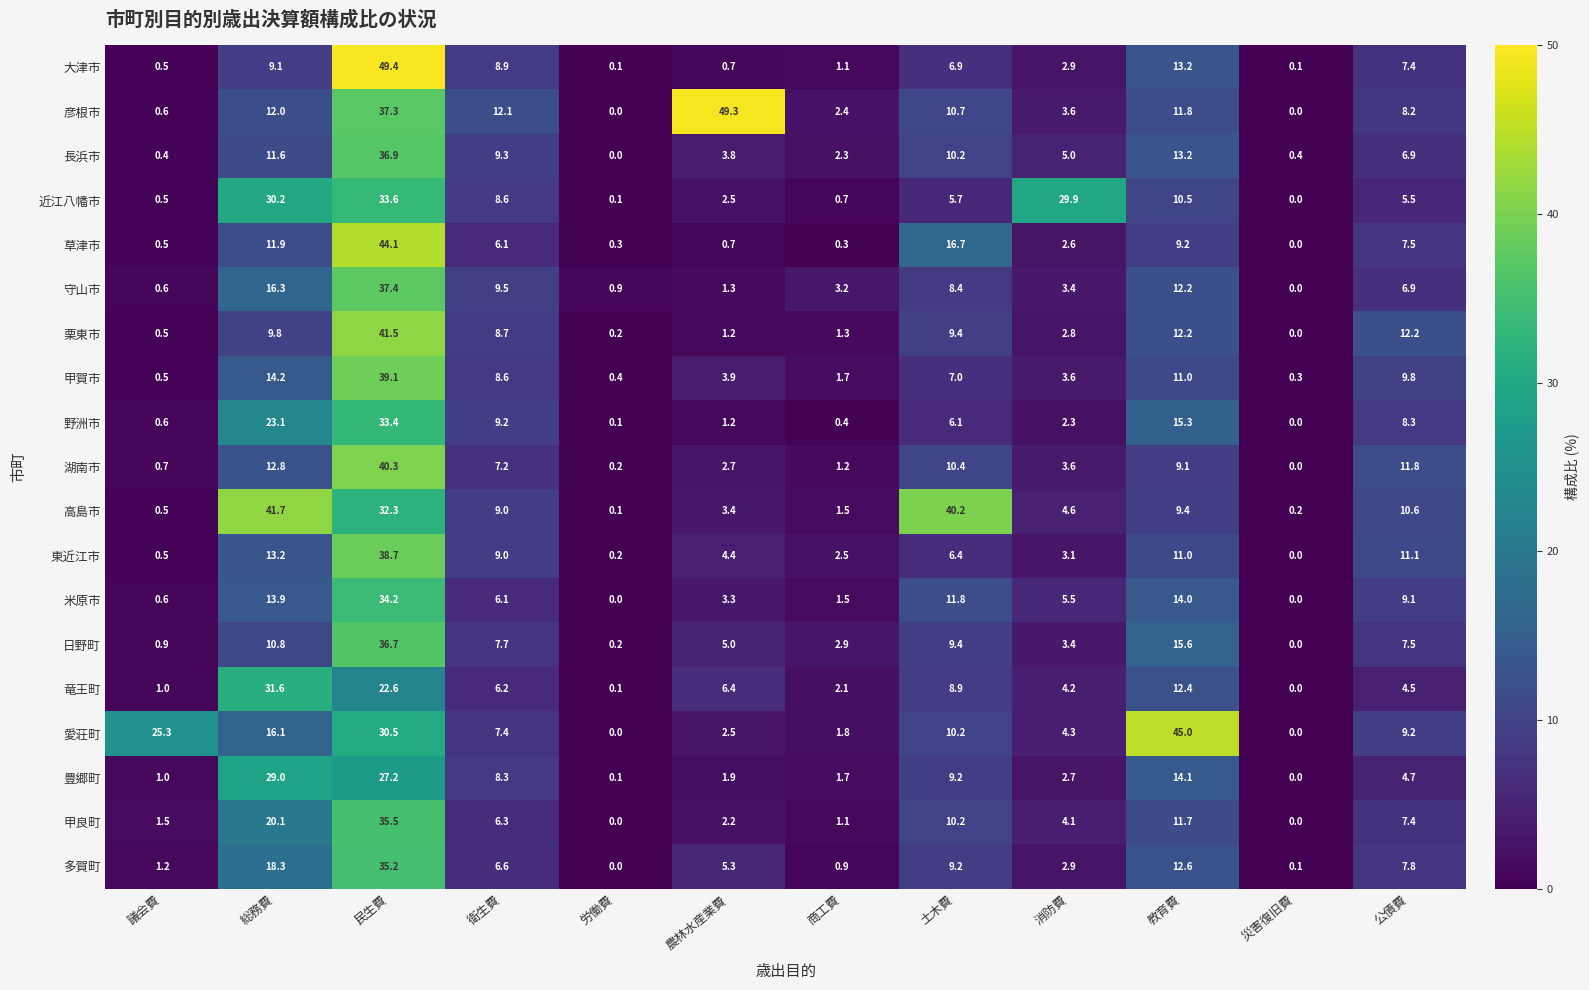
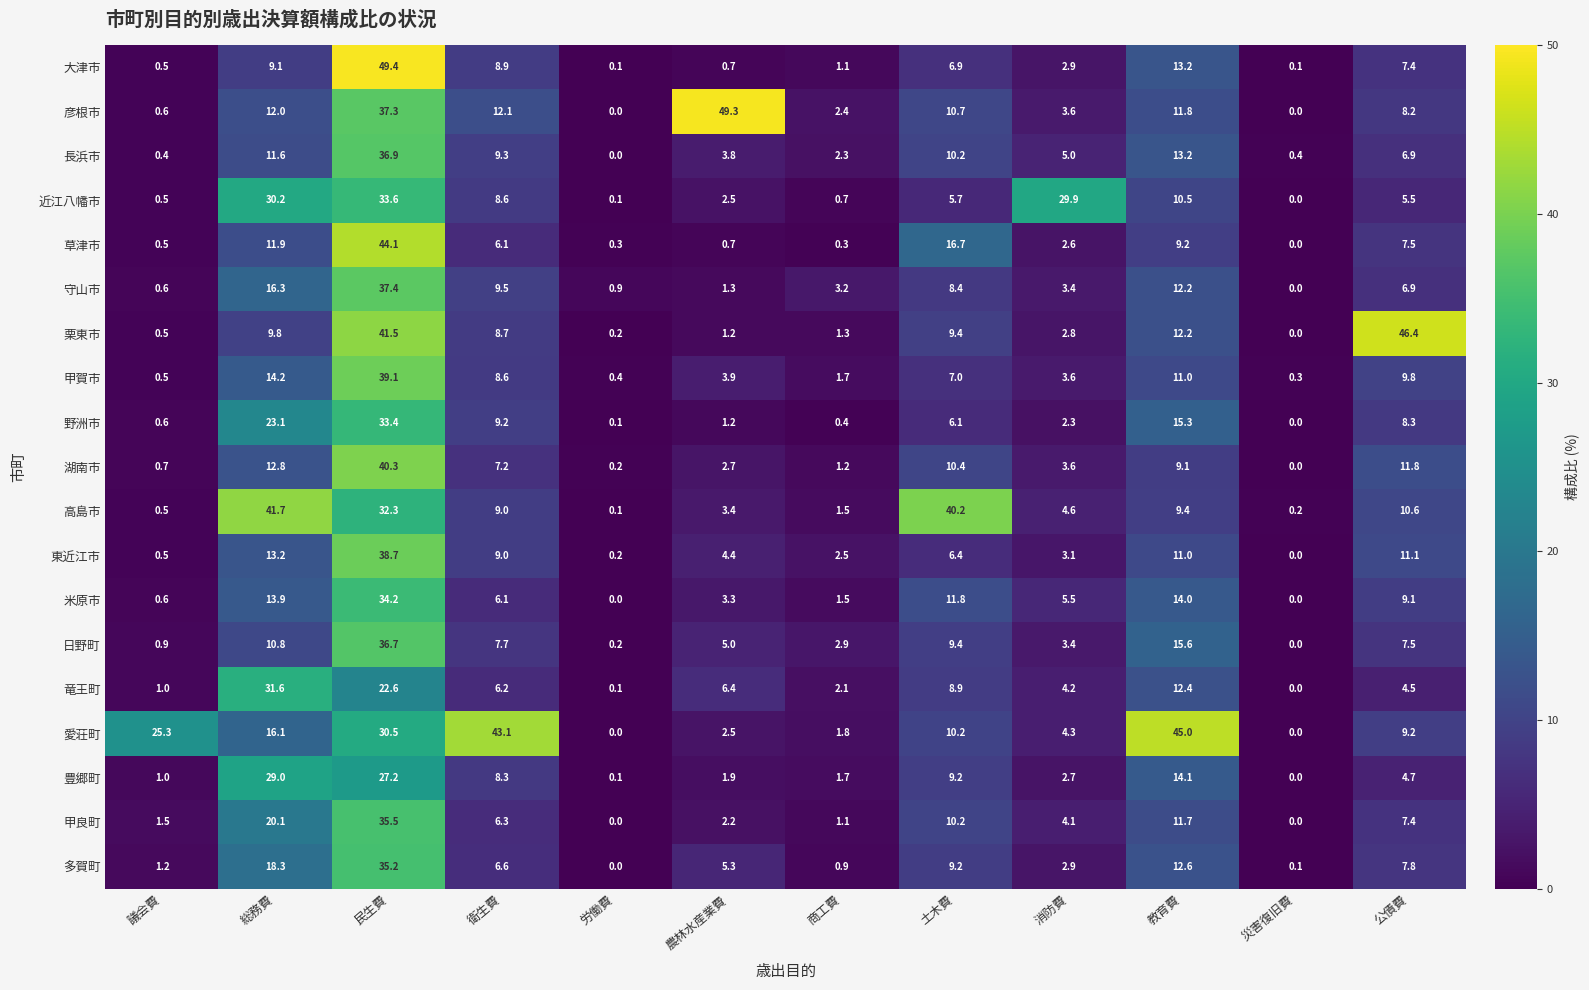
  {
    "栗東市": {
      "議会費": 0.5,
      "総務費": 9.8,
      "民生費": 41.5,
      "衛生費": 8.7,
      "労働費": 0.2,
      "農林水産業費": 1.2,
      "商工費": 1.3,
      "土木費": 9.4,
      "消防費": 2.8,
      "教育費": 12.2,
      "災害復旧費": 0.0,
-     "公債費": 12.2
+     "公債費": 46.4
    },
    "愛荘町": {
      "議会費": 25.3,
      "総務費": 16.1,
      "民生費": 30.5,
-     "衛生費": 7.4,
+     "衛生費": 43.1,
      "労働費": 0.0,
      "農林水産業費": 2.5,
      "商工費": 1.8,
      "土木費": 10.2,
      "消防費": 4.3,
      "教育費": 45.0,
      "災害復旧費": 0.0,
      "公債費": 9.2
    }
  }
